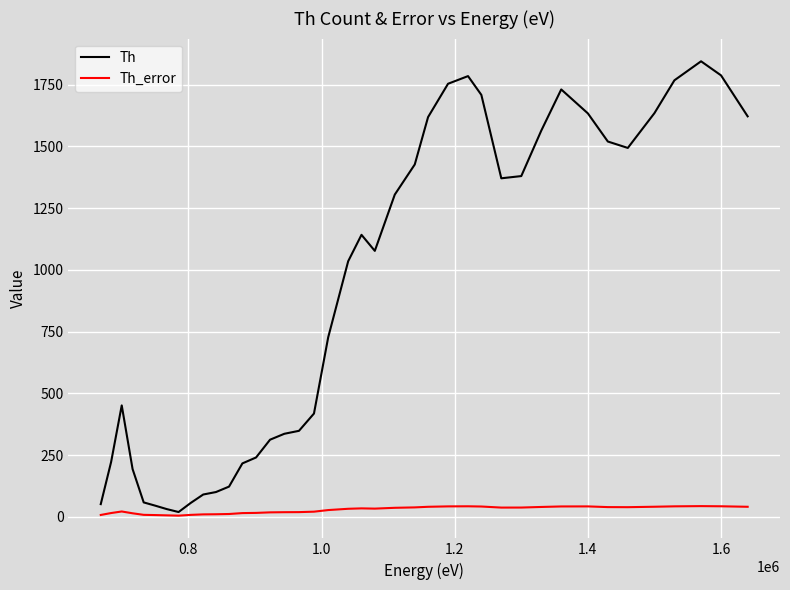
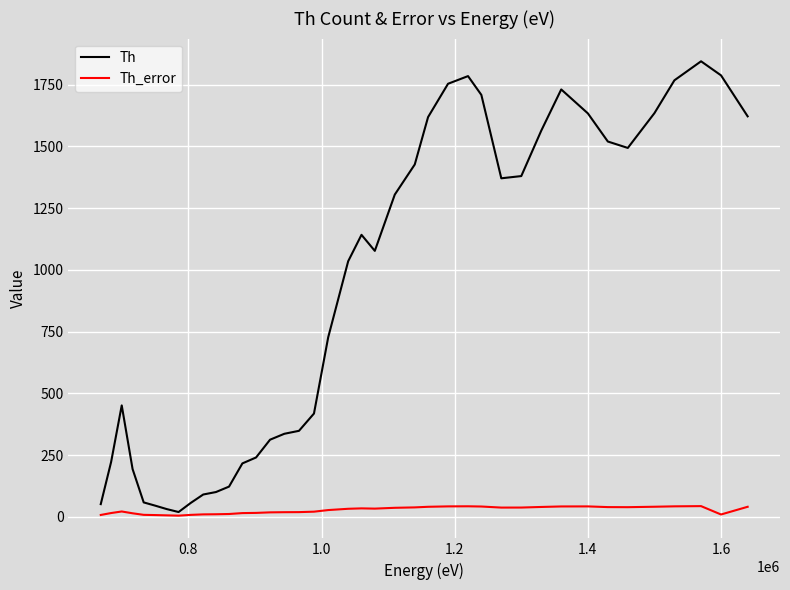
  {
    "Th": {
      "1.4": 1630,
      "1.6": 1790
    },
    "Th_error": {
      "1.4": 40,
-     "1.6": 40
+     "1.6": 10
    }
  }
